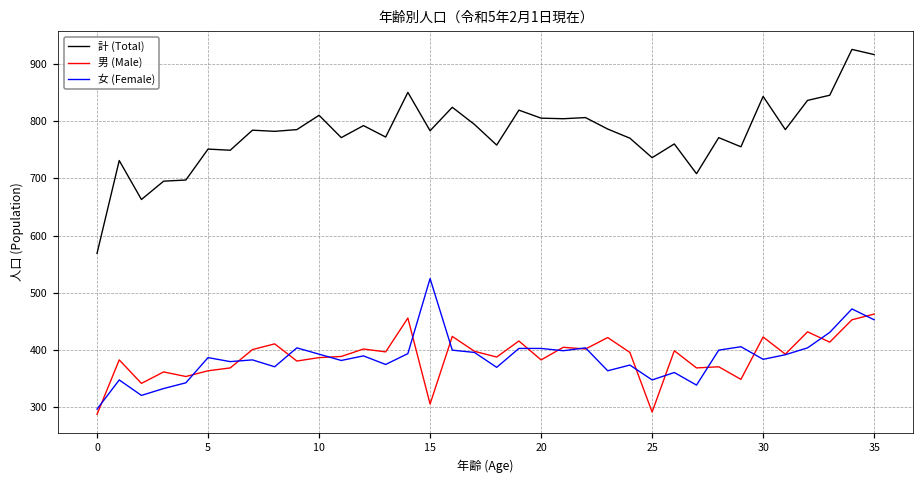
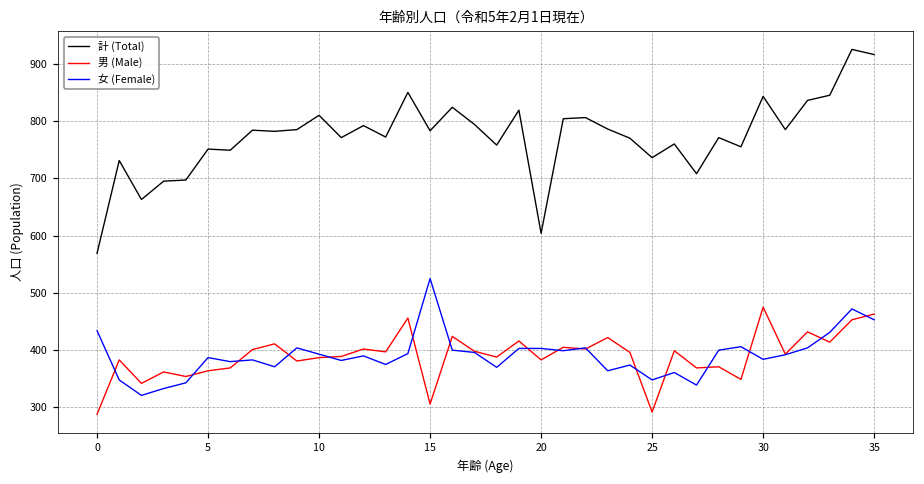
  {
    "計 (Total)": {
      "0": 570,
      "5": 750,
      "10": 810,
      "15": 780,
-     "20": 810,
+     "20": 600,
      "25": 740,
      "30": 840,
      "35": 920
    },
    "男 (Male)": {
      "0": 290,
      "5": 360,
      "10": 390,
      "15": 310,
      "20": 380,
      "25": 290,
-     "30": 420,
+     "30": 480,
      "35": 460
    },
    "女 (Female)": {
-     "0": 300,
+     "0": 430,
      "5": 390,
      "10": 390,
      "15": 530,
      "20": 400,
      "25": 350,
      "30": 380,
      "35": 450
    }
  }
